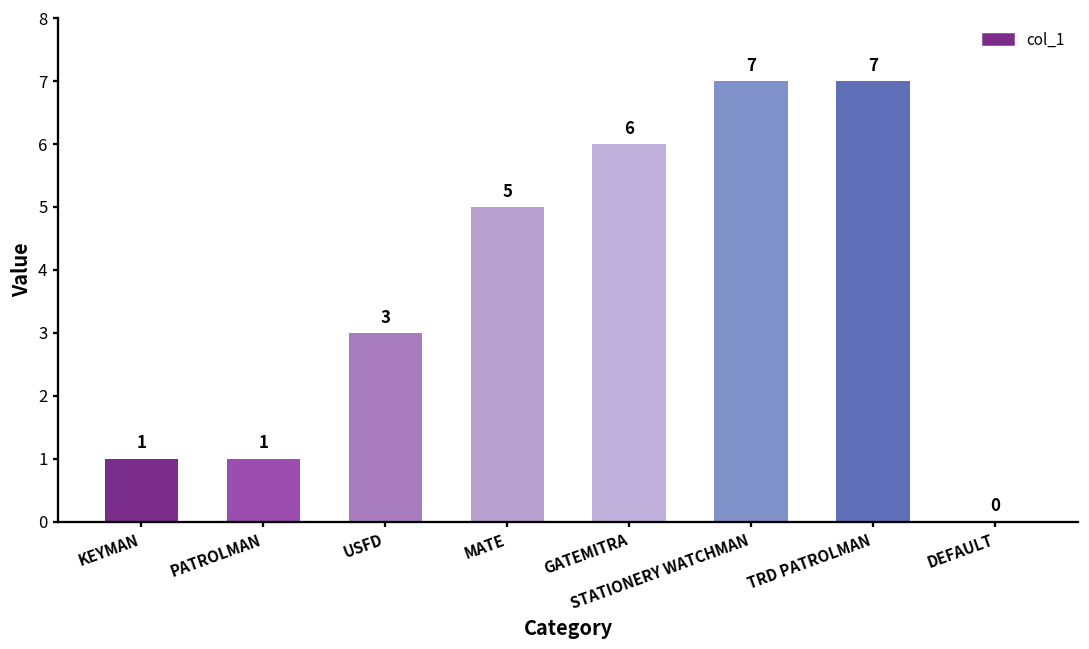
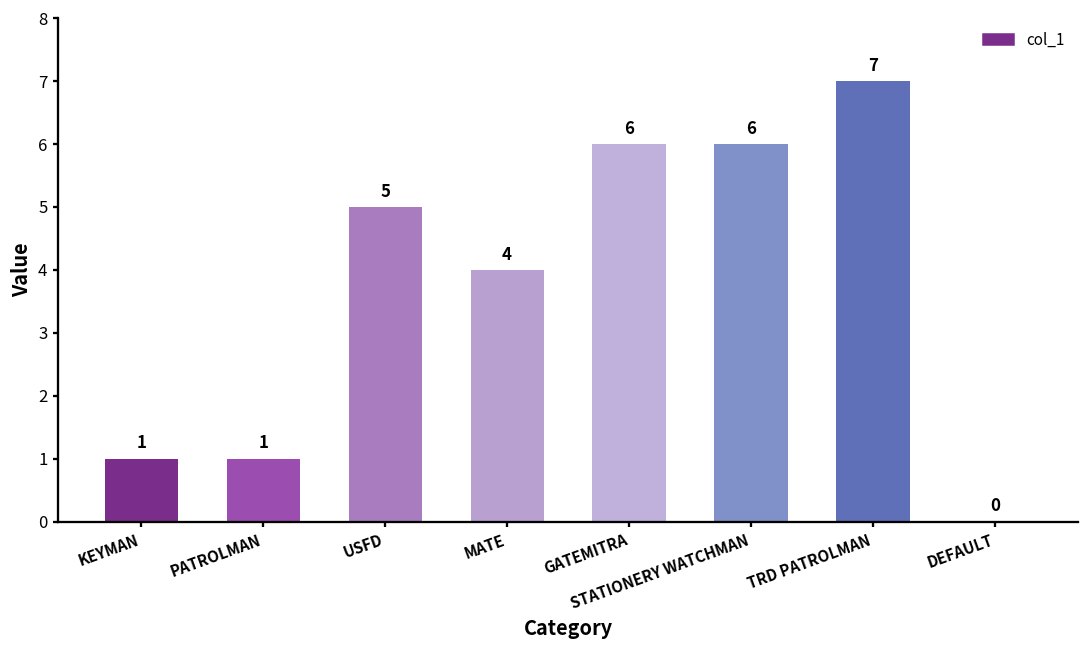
  {
    "KEYMAN": 1,
    "PATROLMAN": 1,
-   "USFD": 3,
-   "MATE": 5,
+   "USFD": 5,
+   "MATE": 4,
    "GATEMITRA": 6,
-   "STATIONERY WATCHMAN": 7,
+   "STATIONERY WATCHMAN": 6,
    "TRD PATROLMAN": 7,
    "DEFAULT": 0
  }
